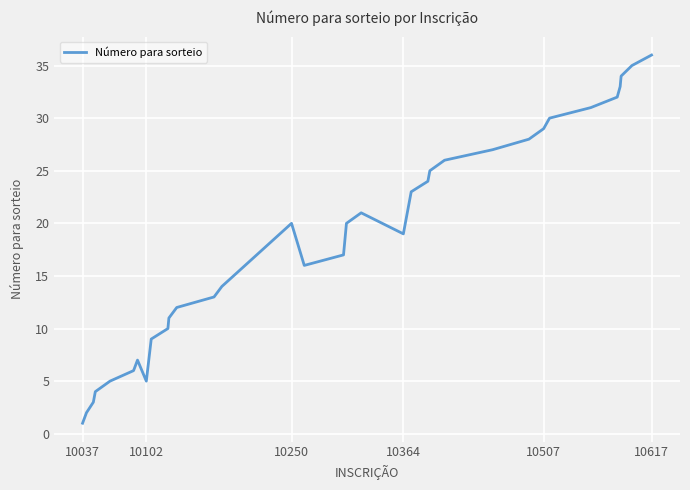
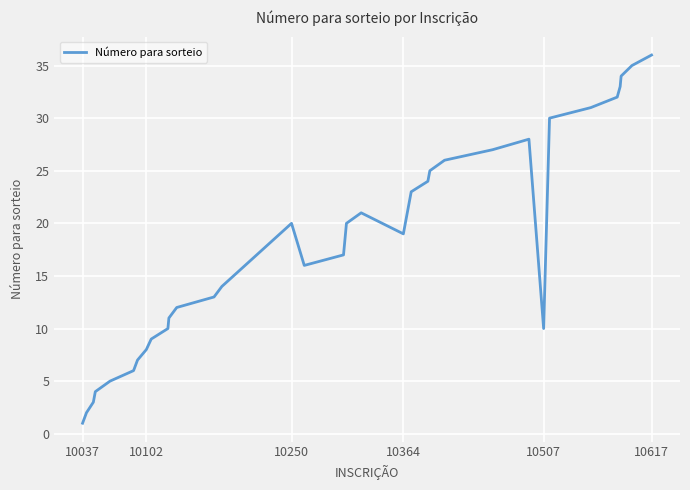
  {
    "10037": 1,
-   "10102": 5,
+   "10102": 8,
    "10250": 20,
    "10364": 19,
-   "10507": 29,
+   "10507": 10,
    "10617": 36
  }
